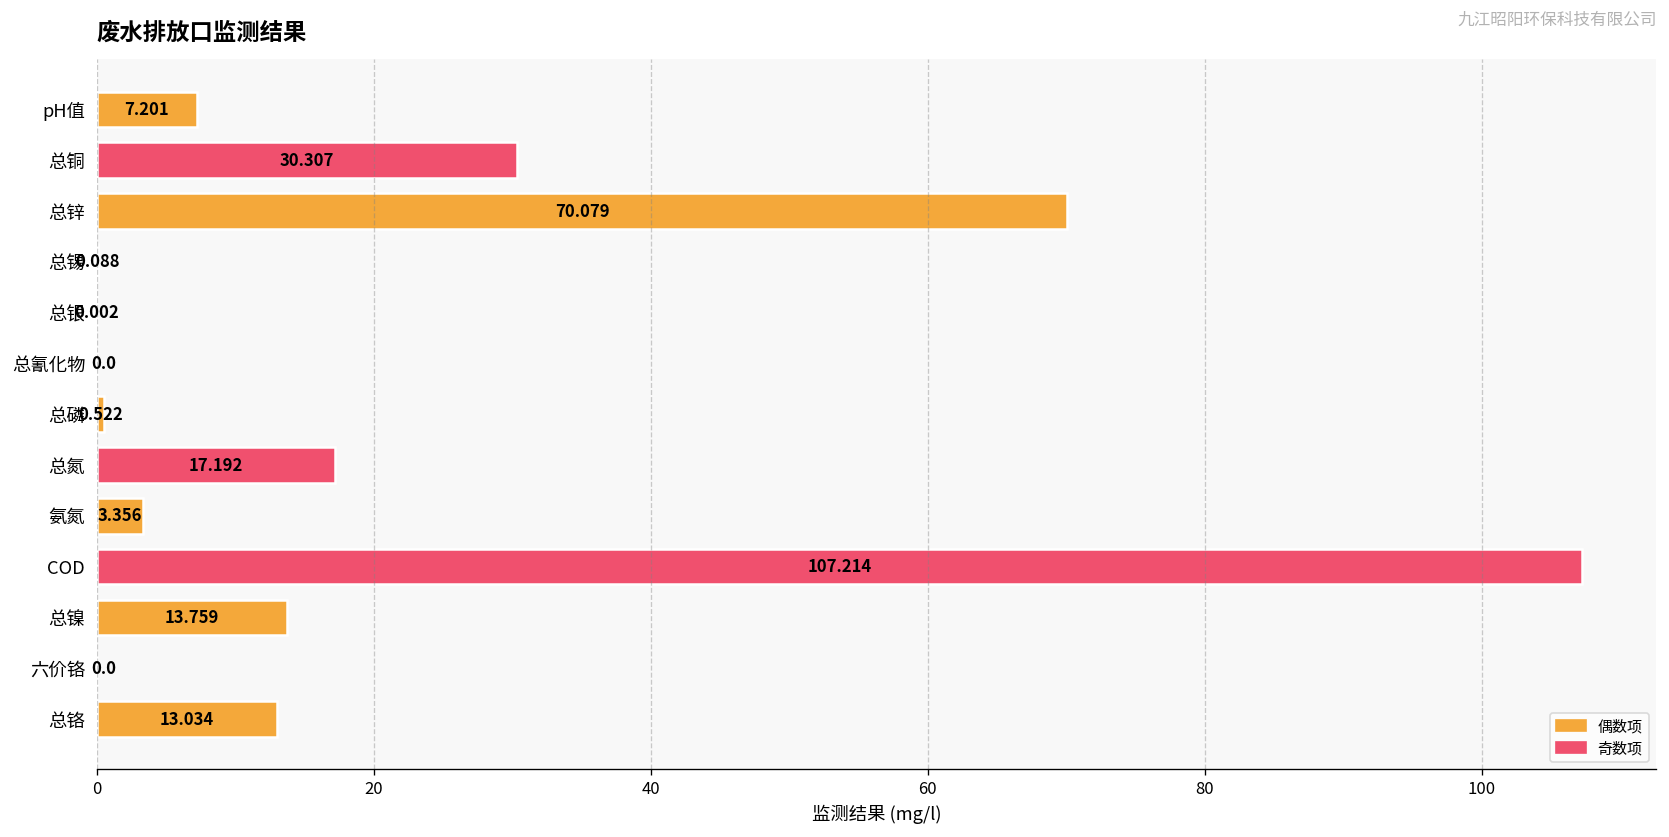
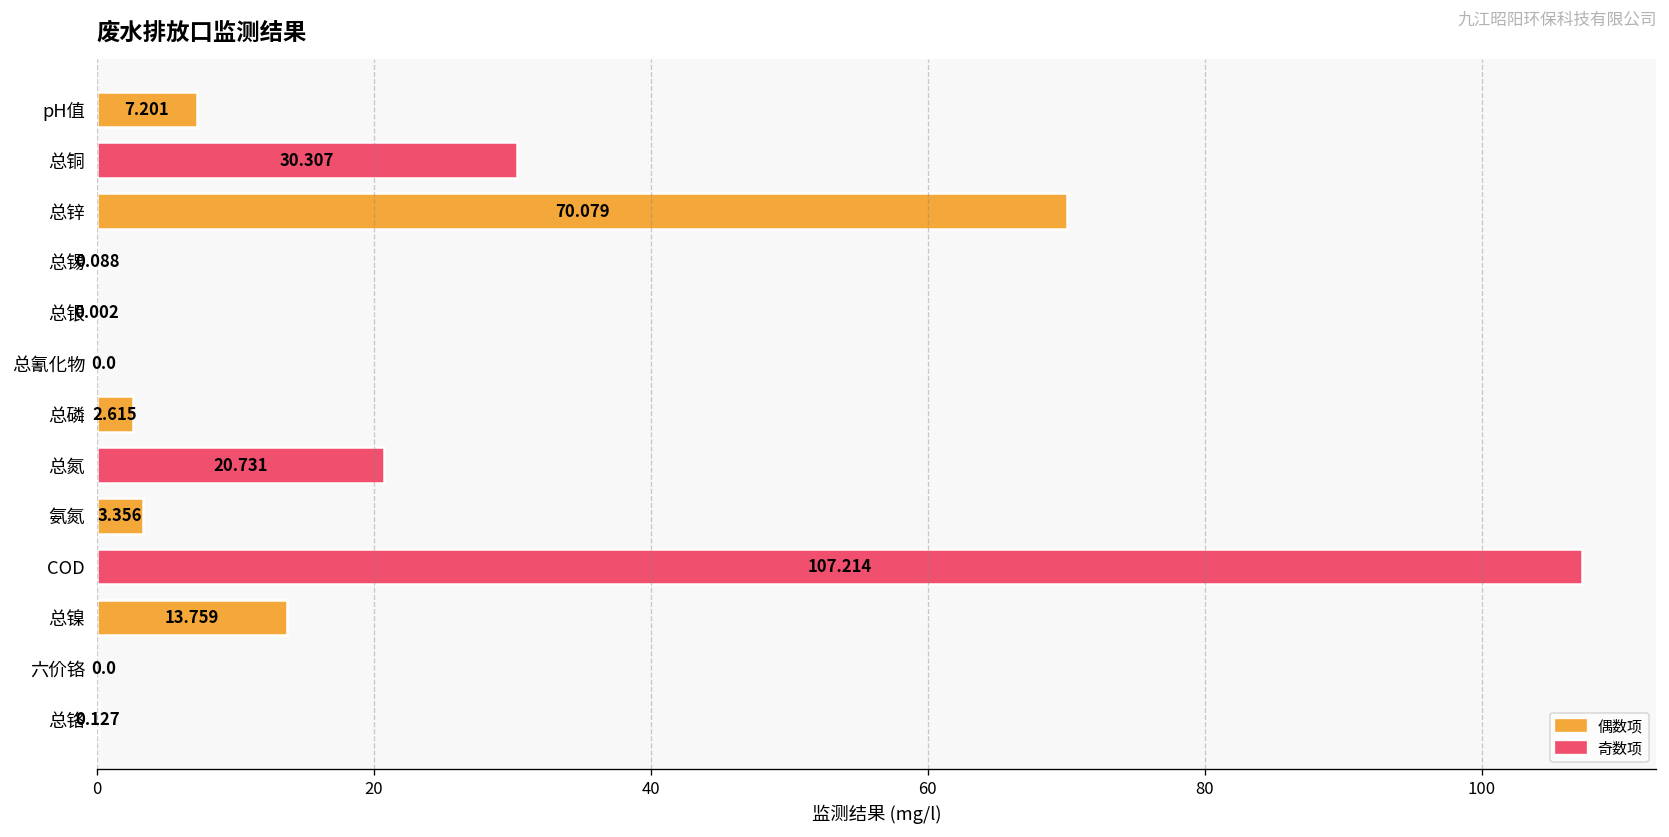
  {
    "pH值": 7.201,
    "总铜": 30.307,
    "总锌": 70.079,
    "总锡": 0.088,
    "总银": 0.002,
    "总氰化物": 0.0,
-   "总磷": 0.522,
-   "总氮": 17.192,
+   "总磷": 2.615,
+   "总氮": 20.731,
    "氨氮": 3.356,
    "COD": 107.214,
    "总镍": 13.759,
    "六价铬": 0.0,
-   "总铬": 13.034
+   "总铬": 0.127
  }
